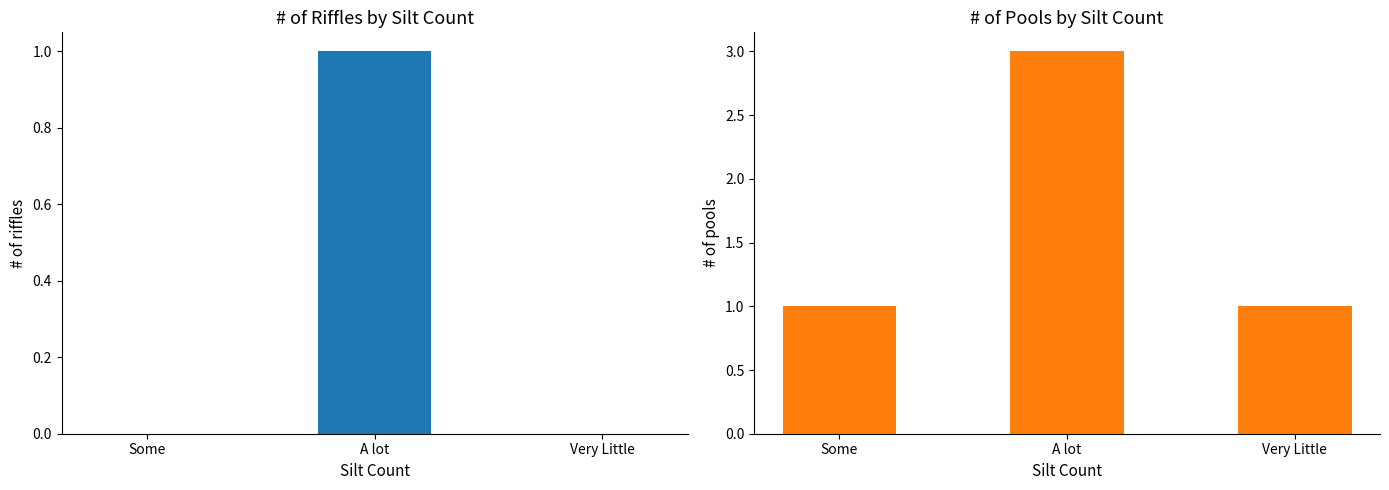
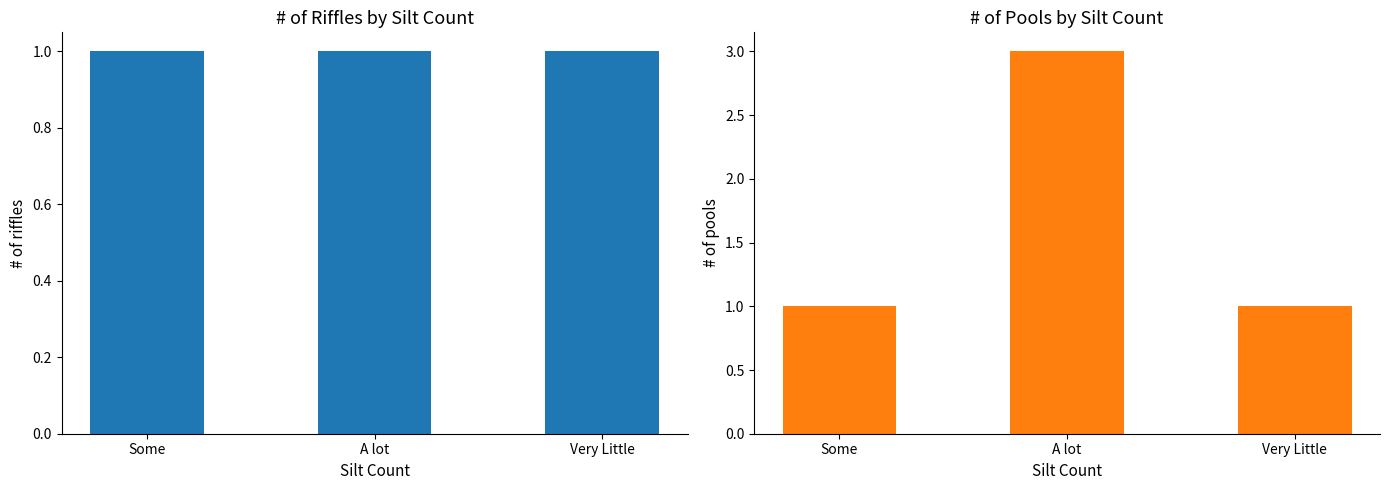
  {
    "# of Riffles by Silt Count": {
-     "Some": 0,
+     "Some": 1,
      "A lot": 1,
-     "Very Little": 0
+     "Very Little": 1
    },
    "# of Pools by Silt Count": {
      "Some": 1.00,
      "A lot": 3.00,
      "Very Little": 1.00
    }
  }
